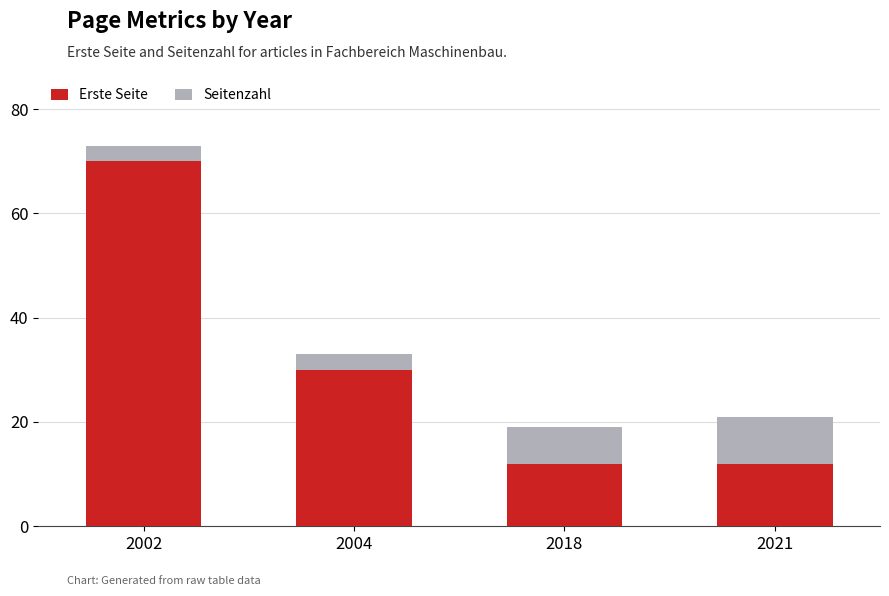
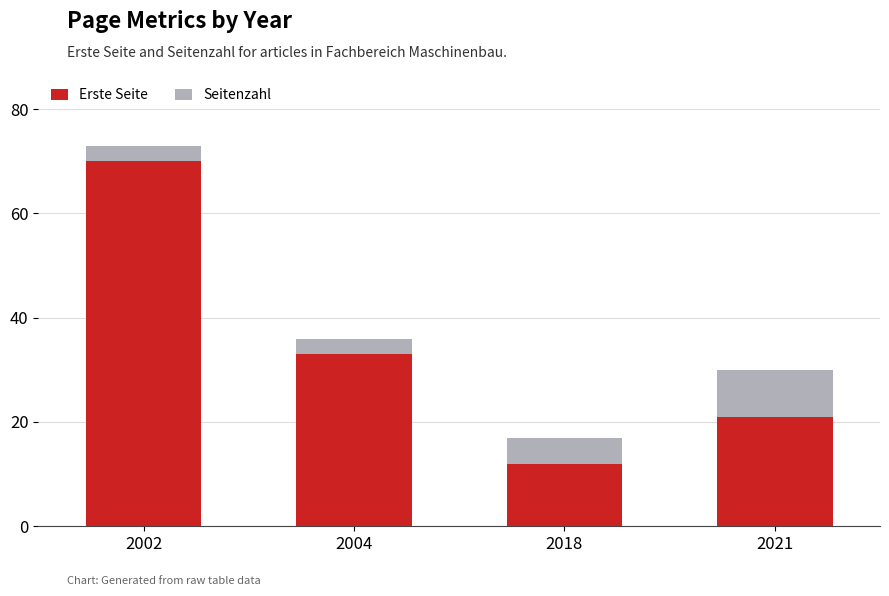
  {
    "Erste Seite": {
      "2002": 70,
-     "2004": 30,
+     "2004": 33,
      "2018": 12,
-     "2021": 12
+     "2021": 21
    },
    "Seitenzahl": {
      "2002": 3,
      "2004": 3,
-     "2018": 7,
+     "2018": 5,
      "2021": 9
    }
  }
